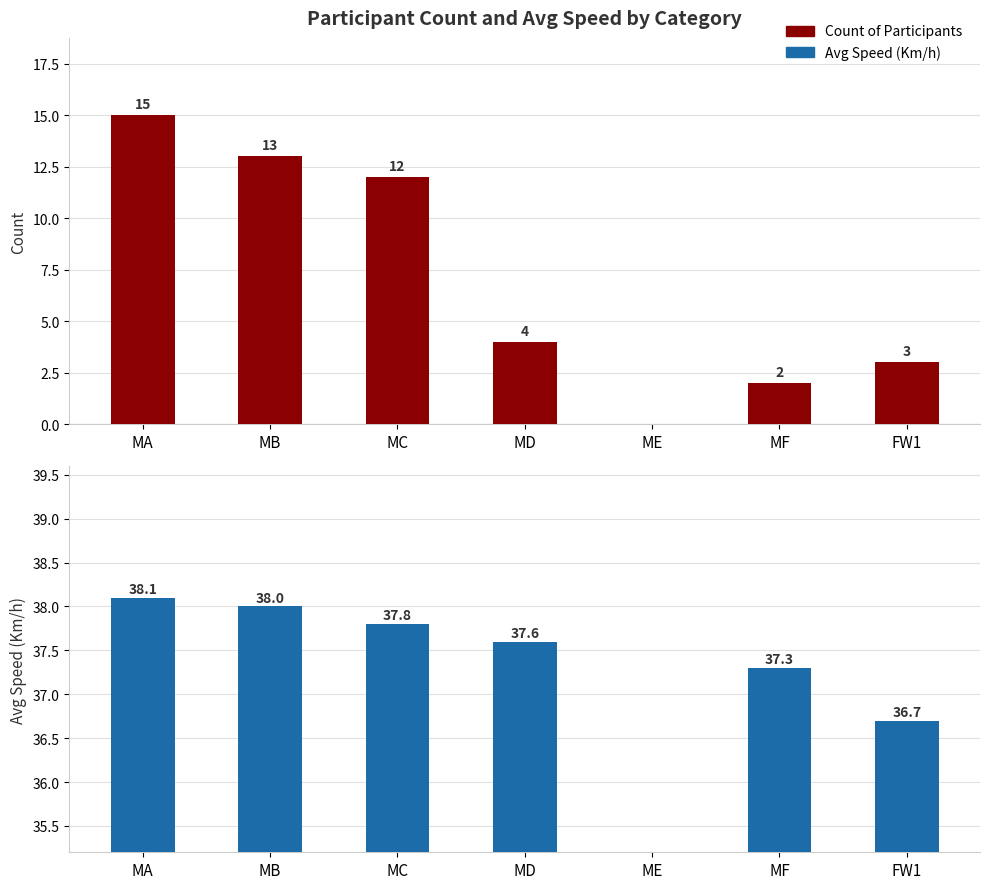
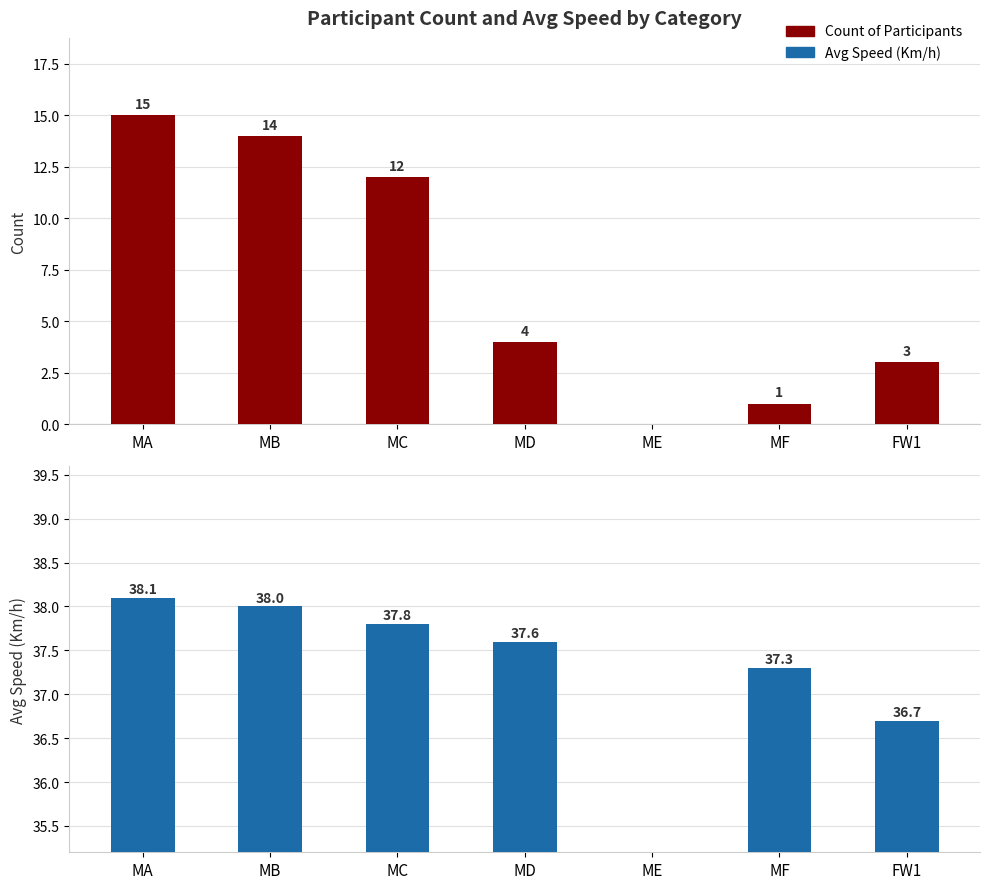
  {
    "Participant Count and Avg Speed by Category": {
      "MA": 15,
-     "MB": 13,
+     "MB": 14,
      "MC": 12,
      "MD": 4,
-     "MF": 2,
+     "MF": 1,
      "FW1": 3
    }
  }
